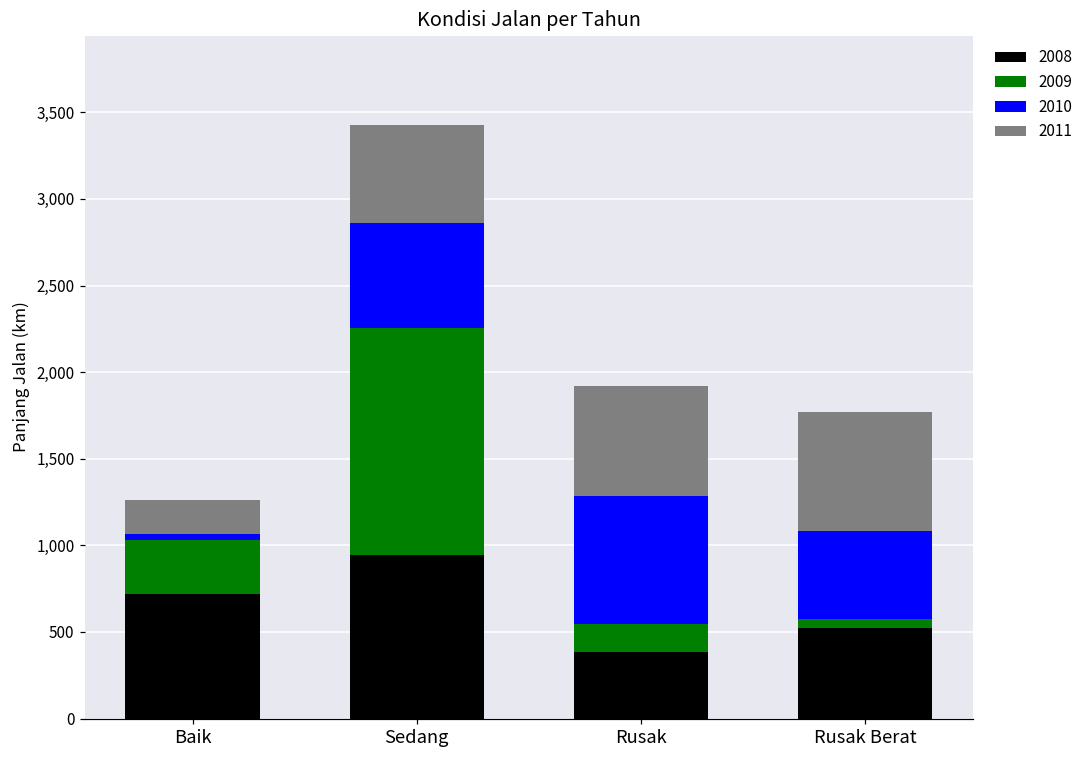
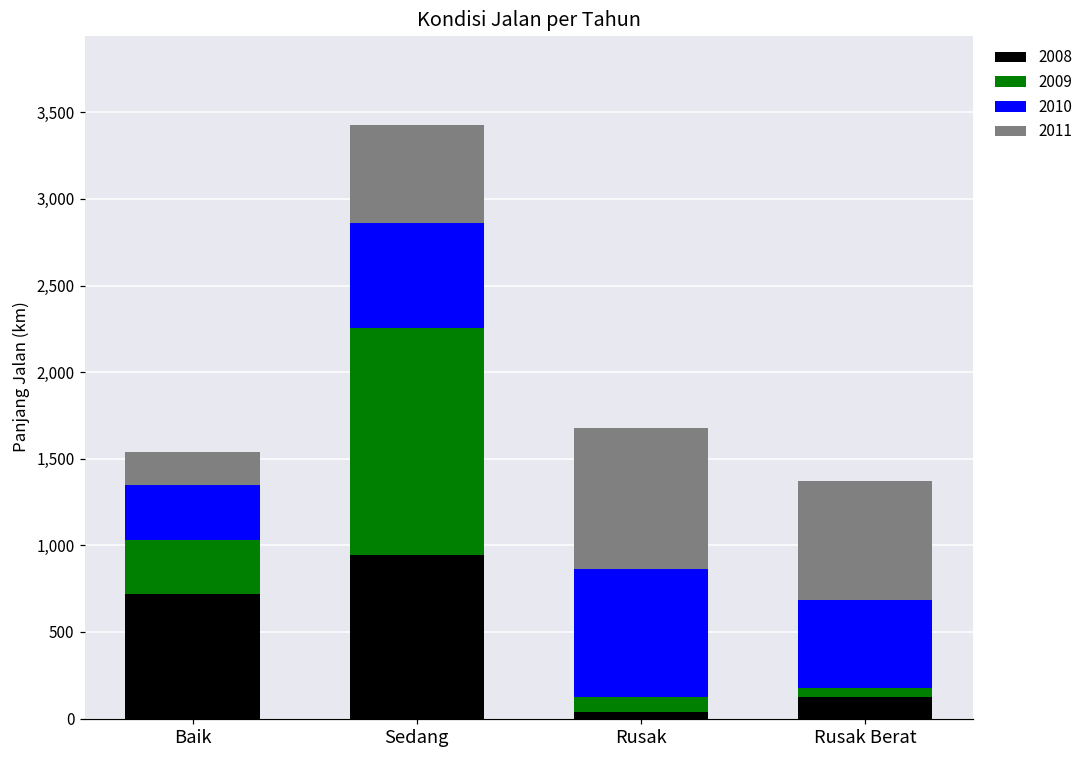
  {
    "2008": {
      "Baik": "720",
      "Sedang": "940",
-     "Rusak": "380",
-     "Rusak Berat": "520"
+     "Rusak": "40",
+     "Rusak Berat": "130"
    },
    "2009": {
      "Baik": "310",
      "Sedang": "1,310",
-     "Rusak": "160",
+     "Rusak": "90",
      "Rusak Berat": "50"
    },
    "2010": {
-     "Baik": "30",
+     "Baik": "310",
      "Sedang": "600",
      "Rusak": "740",
      "Rusak Berat": "500"
    },
    "2011": {
      "Baik": "190",
      "Sedang": "570",
-     "Rusak": "640",
+     "Rusak": "810",
      "Rusak Berat": "690"
    }
  }
